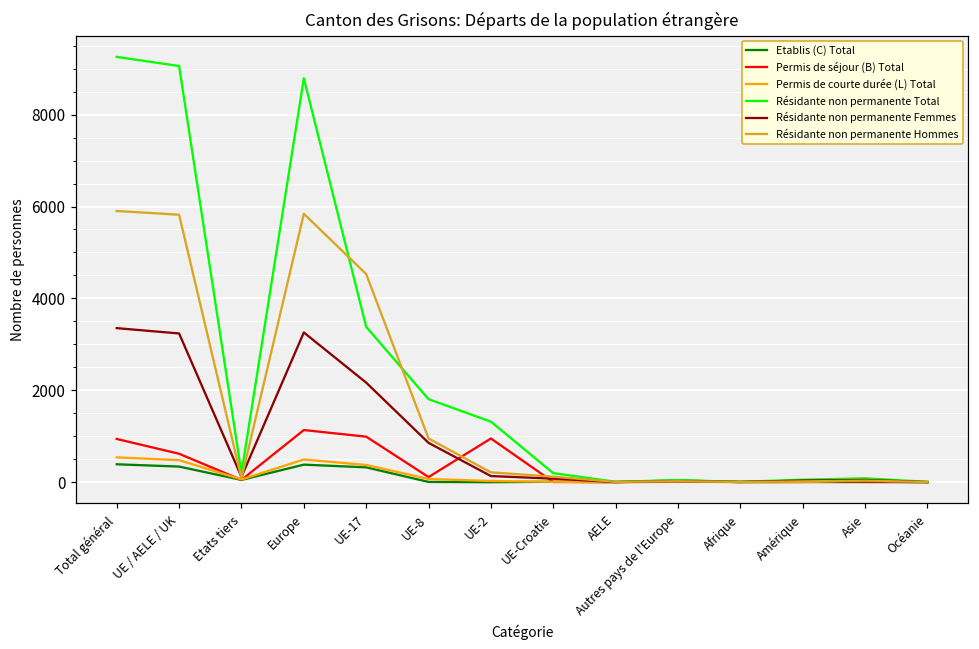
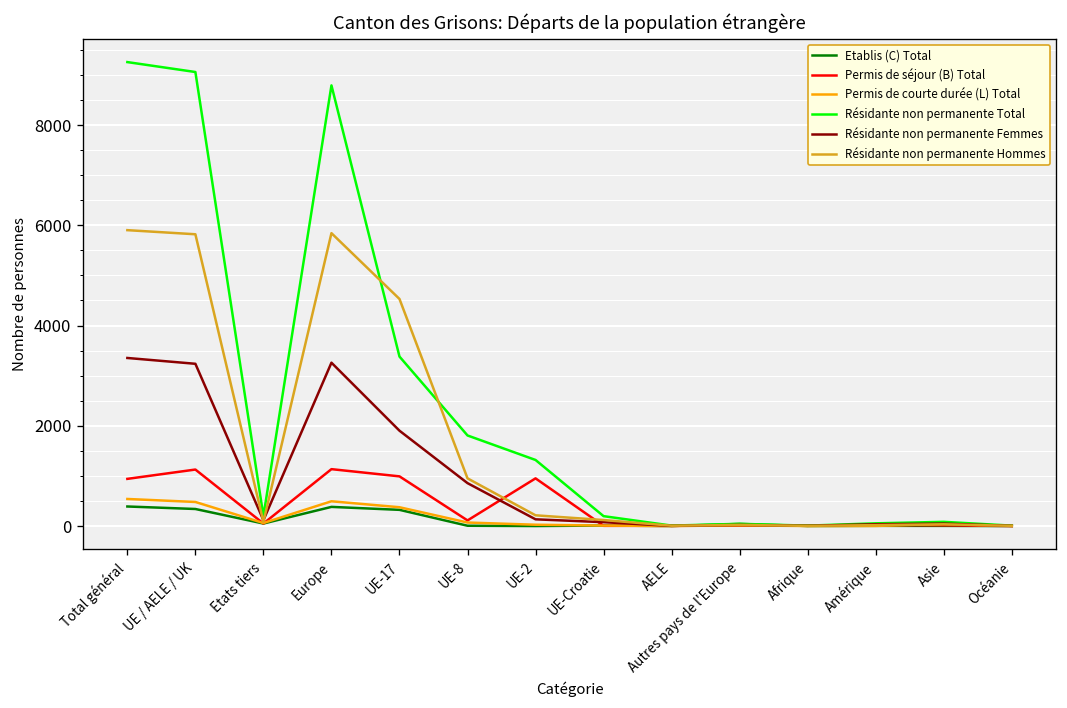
  {
    "Etablis (C) Total": {
      "Total général": 400,
      "UE / AELE / UK": 300,
      "Europe": 400,
      "UE-8": 0
    },
    "Permis de séjour (B) Total": {
      "Total général": 900,
-     "UE / AELE / UK": 600,
+     "UE / AELE / UK": 1100,
      "Europe": 1100,
      "UE-17": 1000,
      "UE-2": 1000
    },
    "Résidante non permanente Total": {
      "Total général": 9300,
      "UE / AELE / UK": 9100,
      "Etats tiers": 200,
      "Europe": 8800,
      "UE-17": 3400,
      "UE-8": 1800,
      "UE-2": 1300,
      "UE-Croatie": 200
    },
    "Résidante non permanente Femmes": {
      "Total général": 3400,
      "UE / AELE / UK": 3200,
      "Europe": 3300,
-     "UE-17": 2200,
+     "UE-17": 1900,
      "UE-8": 900,
      "UE-2": 100
    }
  }
